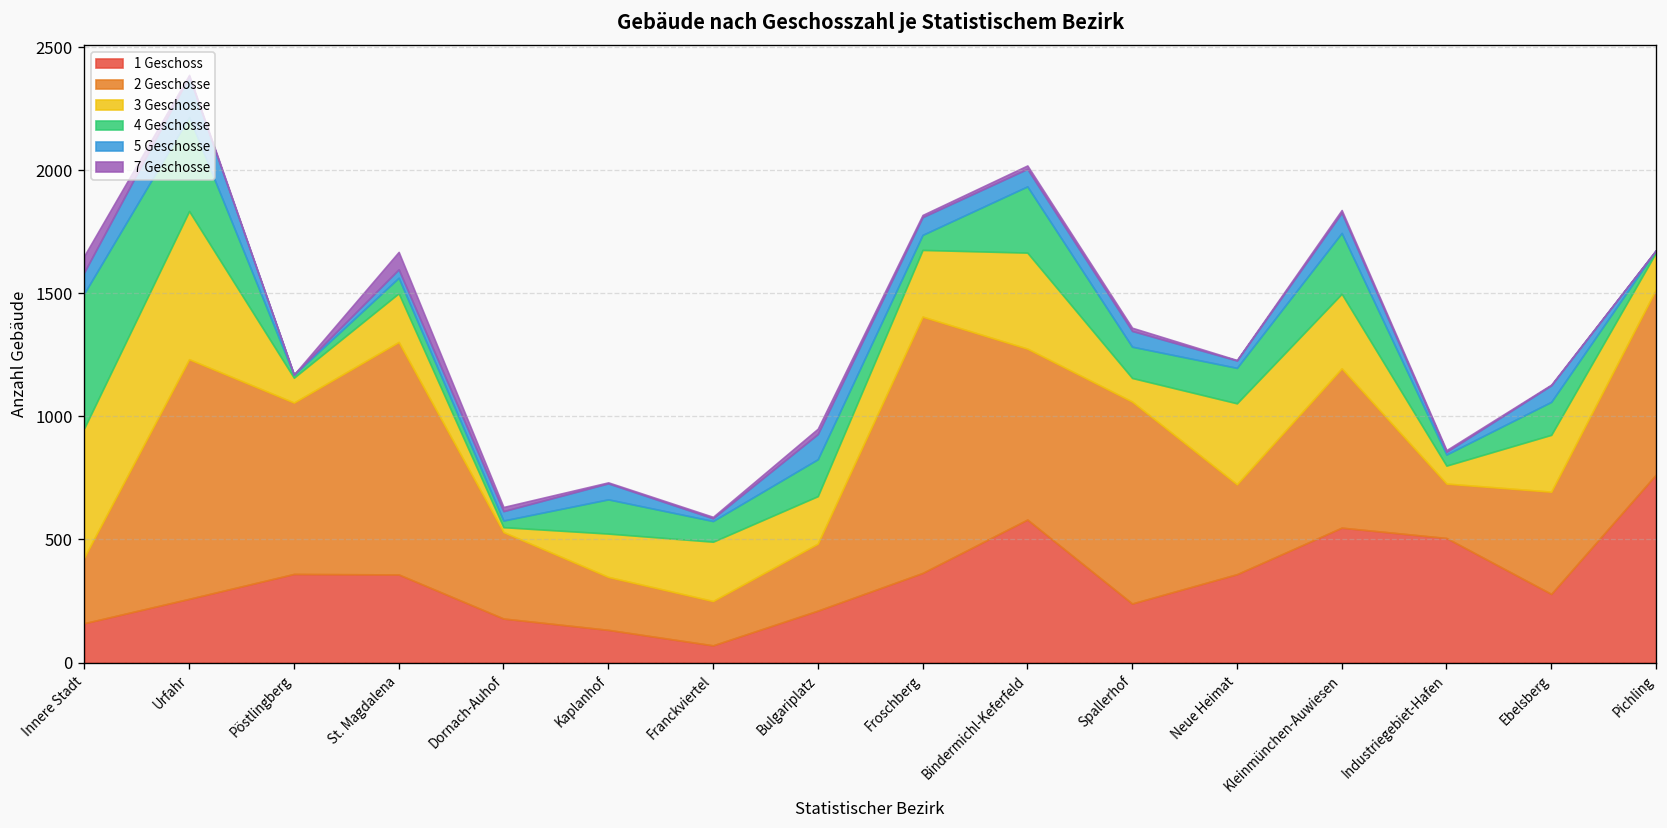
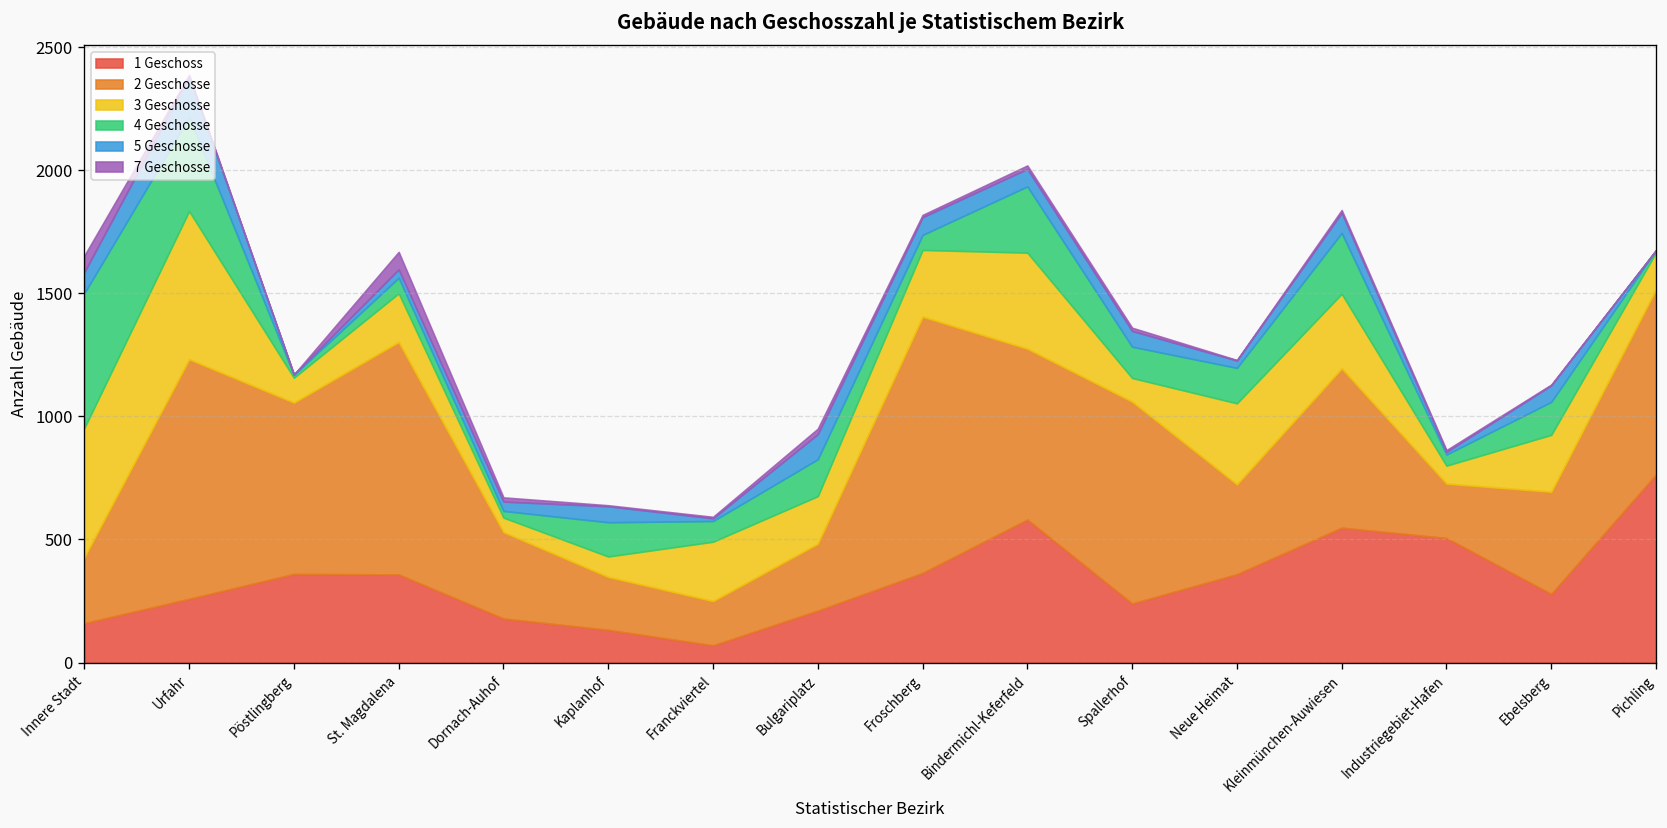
  {
    "3 Geschosse": {
      "Innere Stadt": 530,
      "Urfahr": 600,
      "St. Magdalena": 200,
-     "Dornach-Auhof": 20,
-     "Kaplanhof": 180,
+     "Dornach-Auhof": 60,
+     "Kaplanhof": 80,
      "Franckviertel": 240,
      "Bulgariplatz": 190,
      "Froschberg": 270,
      "Bindermichl-Keferfeld": 390,
      "Spallerhof": 100,
      "Neue Heimat": 330,
      "Kleinmünchen-Auwiesen": 300,
      "Industriegebiet-Hafen": 70,
      "Ebelsberg": 230
    },
    "4 Geschosse": {
      "Innere Stadt": 550,
      "St. Magdalena": 60,
      "Dornach-Auhof": 30,
      "Kaplanhof": 140,
      "Bulgariplatz": 150,
      "Froschberg": 60,
      "Bindermichl-Keferfeld": 270,
      "Spallerhof": 130,
      "Neue Heimat": 140,
      "Kleinmünchen-Auwiesen": 250,
      "Ebelsberg": 130
    },
    "5 Geschosse": {
      "Innere Stadt": 90,
      "St. Magdalena": 30,
      "Dornach-Auhof": 40,
      "Bulgariplatz": 100,
      "Bindermichl-Keferfeld": 70,
      "Spallerhof": 60
    },
    "7 Geschosse": {
      "Innere Stadt": 70,
      "St. Magdalena": 70,
      "Dornach-Auhof": 20,
      "Bulgariplatz": 20,
      "Bindermichl-Keferfeld": 10,
      "Spallerhof": 10
    }
  }
